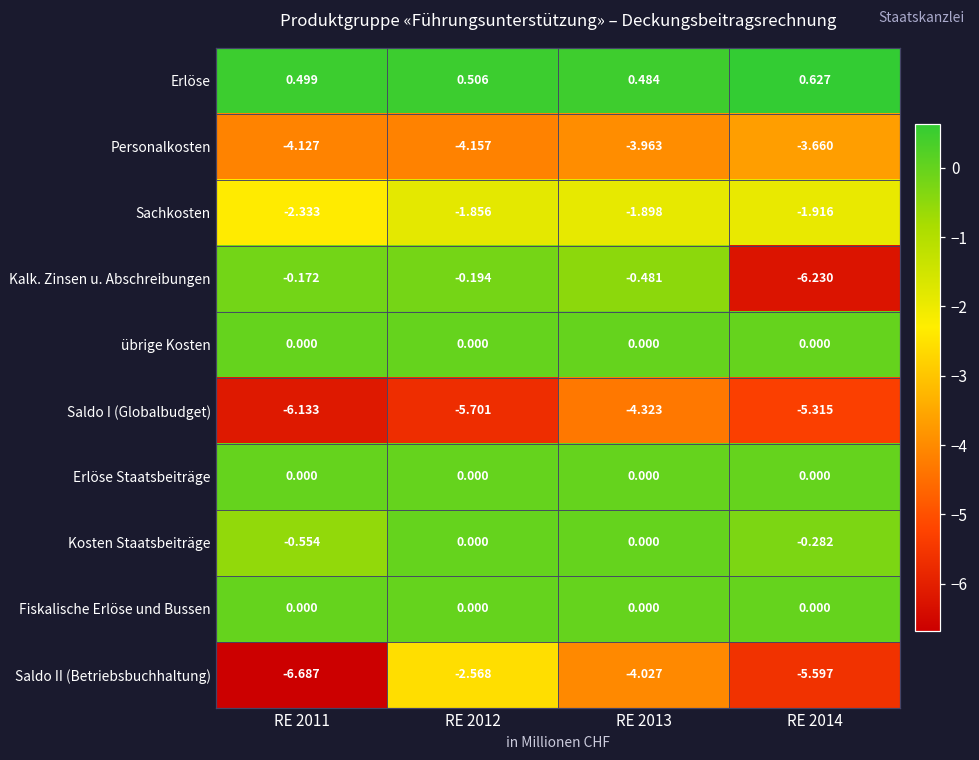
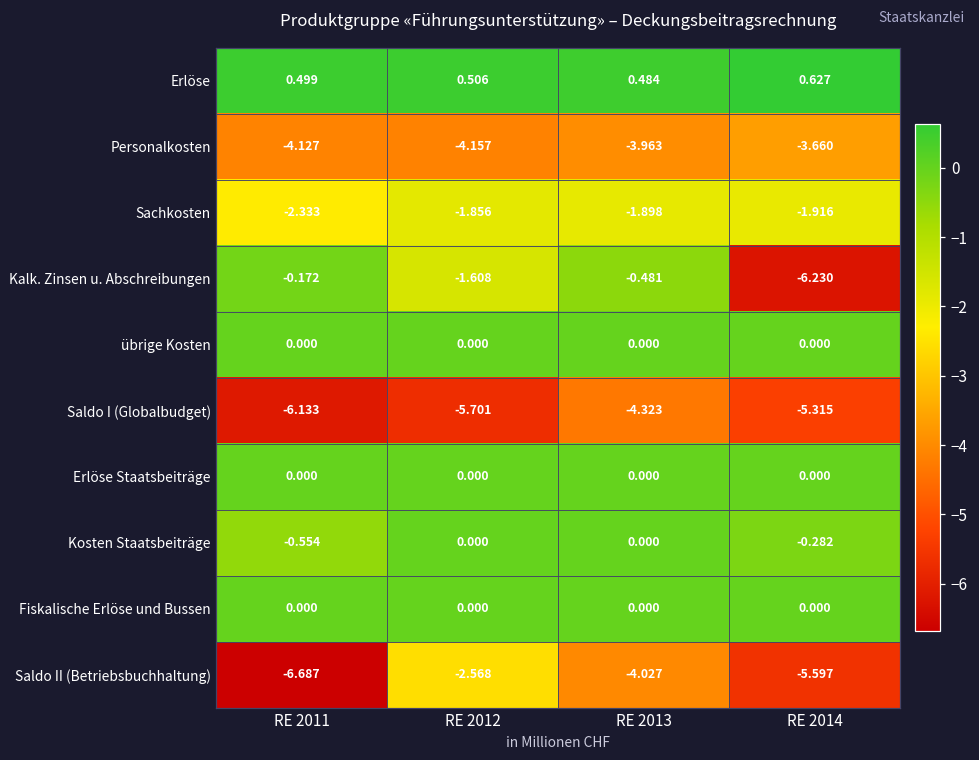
  {
    "Erlöse": {
      "RE 2011": 0.499,
      "RE 2012": 0.506,
      "RE 2013": 0.484,
      "RE 2014": 0.627
    },
    "Personalkosten": {
      "RE 2011": -4.127,
      "RE 2012": -4.157,
      "RE 2013": -3.963,
      "RE 2014": -3.660
    },
    "Sachkosten": {
      "RE 2011": -2.333,
      "RE 2012": -1.856,
      "RE 2013": -1.898,
      "RE 2014": -1.916
    },
    "Kalk. Zinsen u. Abschreibungen": {
      "RE 2011": -0.172,
-     "RE 2012": -0.194,
+     "RE 2012": -1.608,
      "RE 2013": -0.481,
      "RE 2014": -6.230
    },
    "übrige Kosten": {
      "RE 2011": 0.000,
      "RE 2012": 0.000,
      "RE 2013": 0.000,
      "RE 2014": 0.000
    },
    "Saldo I (Globalbudget)": {
      "RE 2011": -6.133,
      "RE 2012": -5.701,
      "RE 2013": -4.323,
      "RE 2014": -5.315
    },
    "Erlöse Staatsbeiträge": {
      "RE 2011": 0.000,
      "RE 2012": 0.000,
      "RE 2013": 0.000,
      "RE 2014": 0.000
    },
    "Kosten Staatsbeiträge": {
      "RE 2011": -0.554,
      "RE 2012": 0.000,
      "RE 2013": 0.000,
      "RE 2014": -0.282
    },
    "Fiskalische Erlöse und Bussen": {
      "RE 2011": 0.000,
      "RE 2012": 0.000,
      "RE 2013": 0.000,
      "RE 2014": 0.000
    },
    "Saldo II (Betriebsbuchhaltung)": {
      "RE 2011": -6.687,
      "RE 2012": -2.568,
      "RE 2013": -4.027,
      "RE 2014": -5.597
    }
  }
